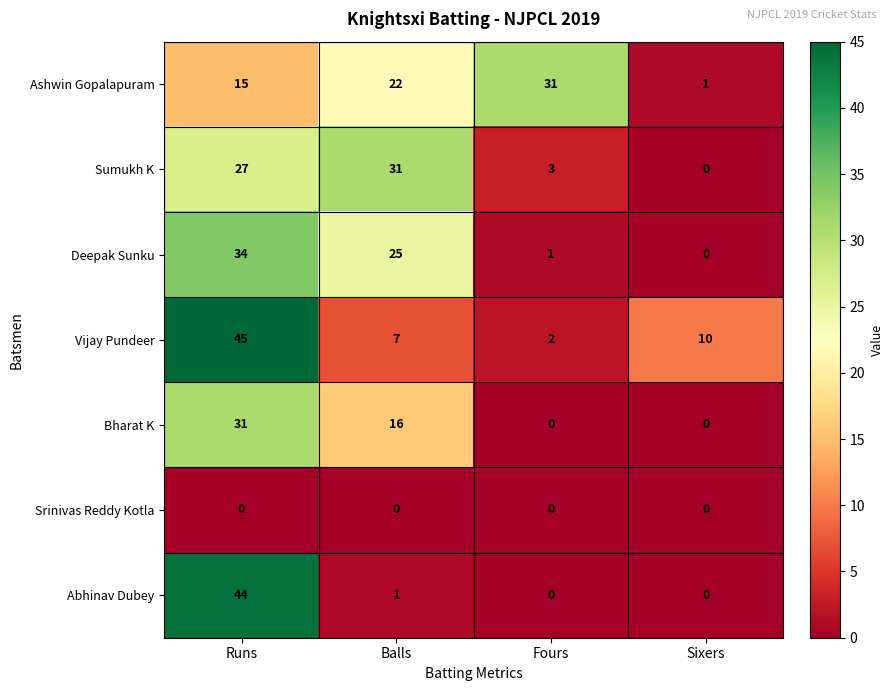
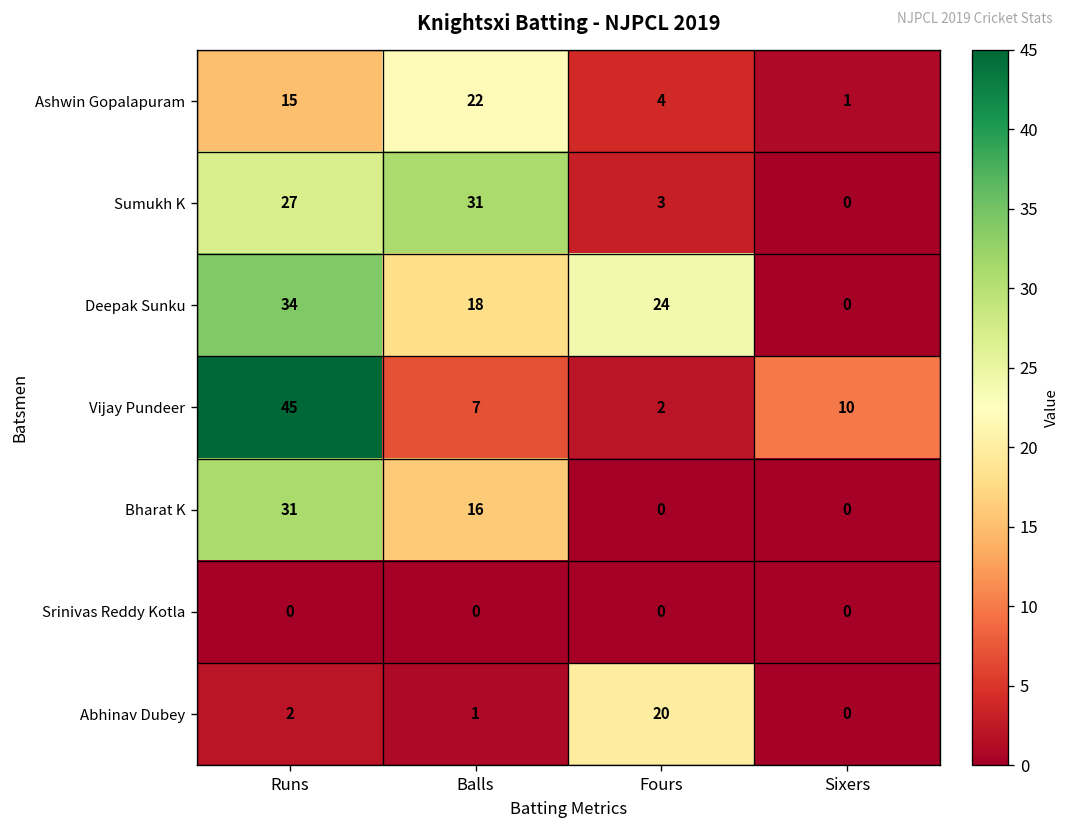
  {
    "Ashwin Gopalapuram": {
      "Runs": 15,
      "Balls": 22,
-     "Fours": 31,
+     "Fours": 4,
      "Sixers": 1
    },
    "Sumukh K": {
      "Runs": 27,
      "Balls": 31,
      "Fours": 3,
      "Sixers": 0
    },
    "Deepak Sunku": {
      "Runs": 34,
-     "Balls": 25,
-     "Fours": 1,
+     "Balls": 18,
+     "Fours": 24,
      "Sixers": 0
    },
    "Vijay Pundeer": {
      "Runs": 45,
      "Balls": 7,
      "Fours": 2,
      "Sixers": 10
    },
    "Bharat K": {
      "Runs": 31,
      "Balls": 16,
      "Fours": 0,
      "Sixers": 0
    },
    "Srinivas Reddy Kotla": {
      "Runs": 0,
      "Balls": 0,
      "Fours": 0,
      "Sixers": 0
    },
    "Abhinav Dubey": {
-     "Runs": 44,
+     "Runs": 2,
      "Balls": 1,
-     "Fours": 0,
+     "Fours": 20,
      "Sixers": 0
    }
  }
